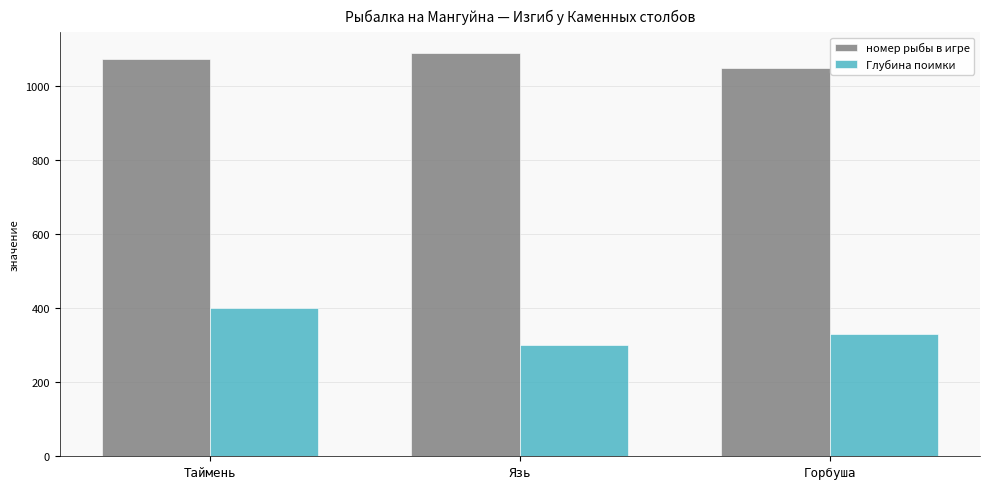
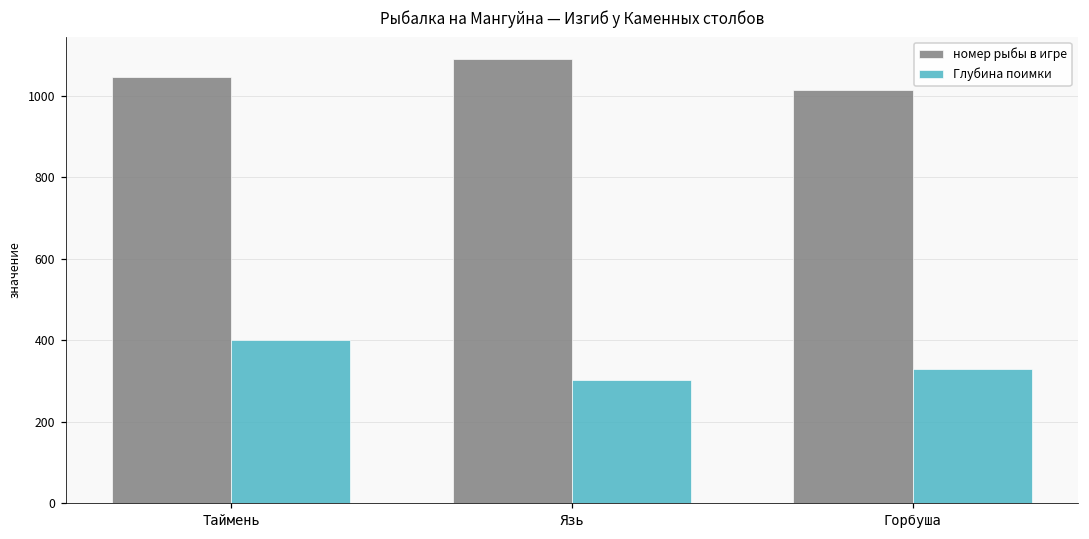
  {
    "номер рыбы в игре": {
-     "Таймень": 1070,
+     "Таймень": 1050,
      "Язь": 1090,
-     "Горбуша": 1050
+     "Горбуша": 1010
    },
    "Глубина поимки": {
      "Таймень": 400,
      "Язь": 300,
      "Горбуша": 330
    }
  }
